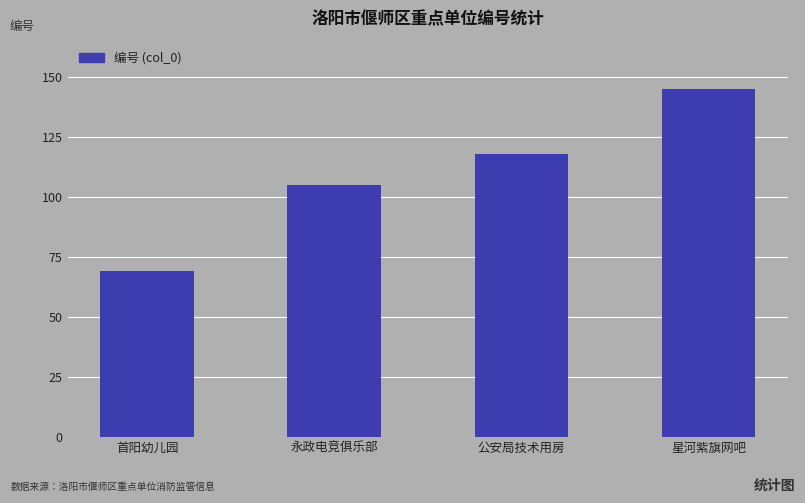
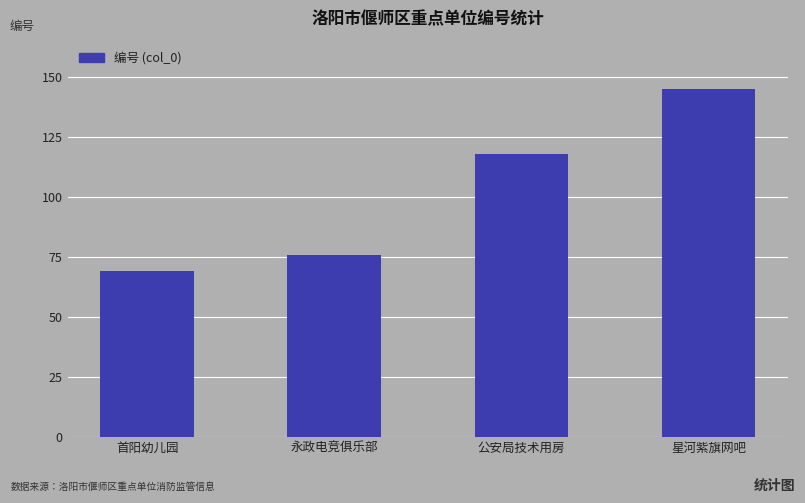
  {
    "首阳幼儿园": 69,
-   "永政电竞俱乐部": 105,
+   "永政电竞俱乐部": 76,
    "公安局技术用房": 118,
    "星河紫旗网吧": 145
  }
